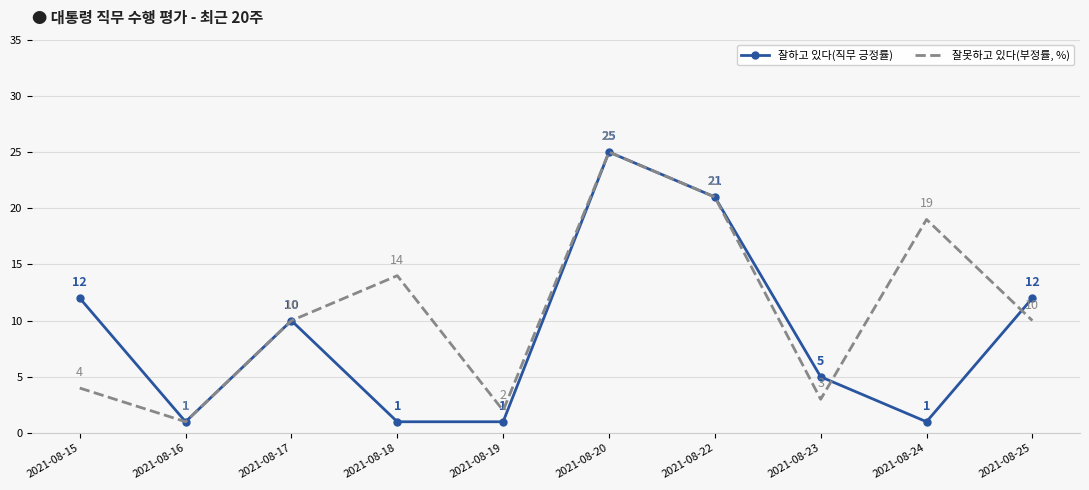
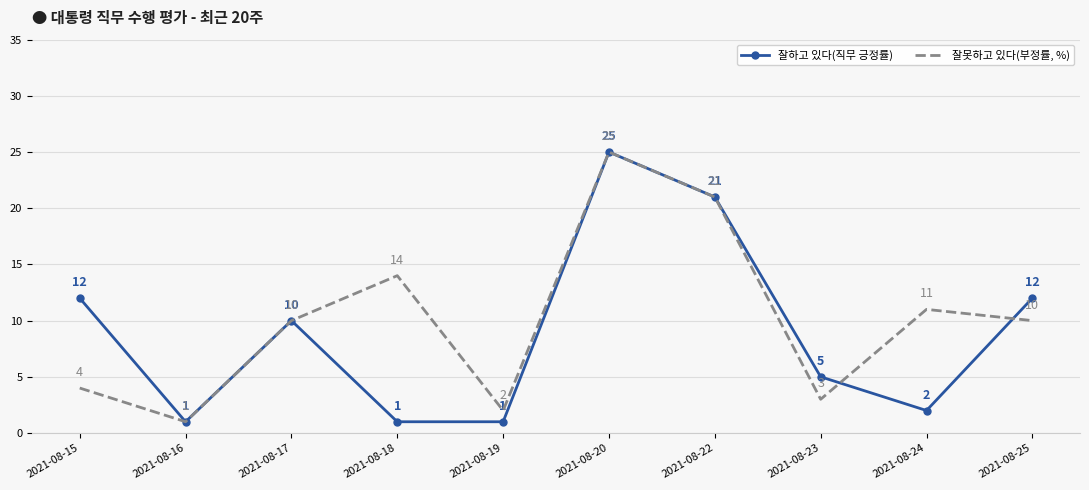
  {
    "잘하고 있다(직무 긍정률)": {
      "2021-08-15": 12,
      "2021-08-18": 1,
      "2021-08-23": 5,
-     "2021-08-24": 1,
+     "2021-08-24": 2,
      "2021-08-25": 12
    },
    "잘못하고 있다(부정률, %)": {
      "2021-08-15": 4,
      "2021-08-18": 14,
      "2021-08-19": 2,
-     "2021-08-24": 19
+     "2021-08-24": 11
    }
  }
